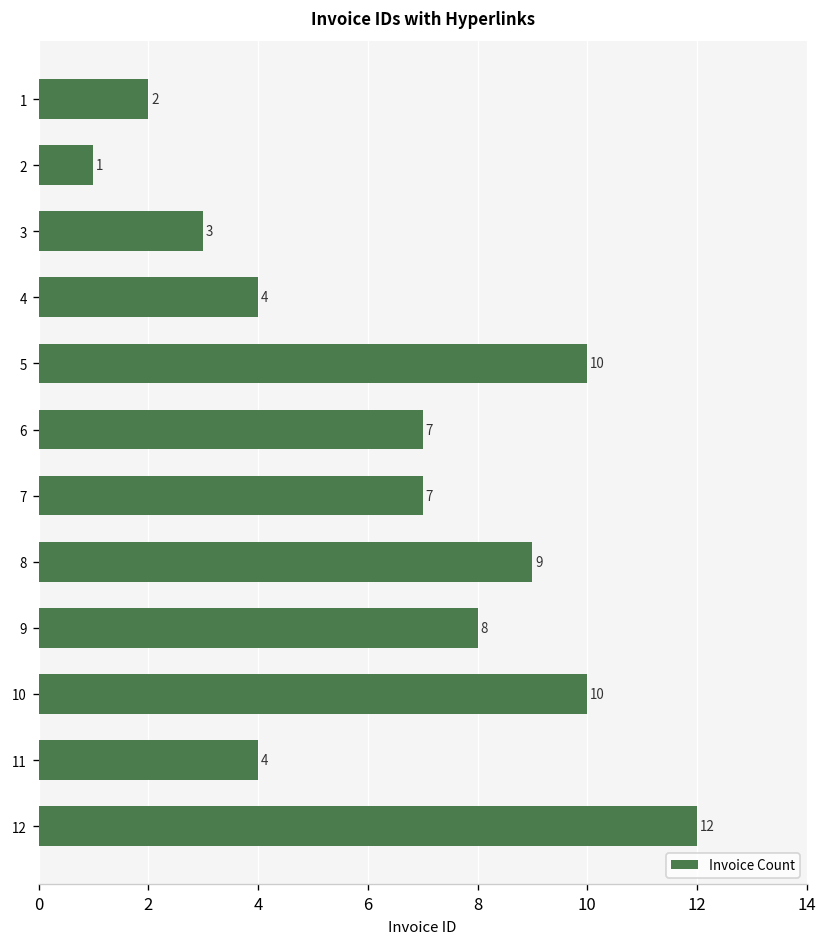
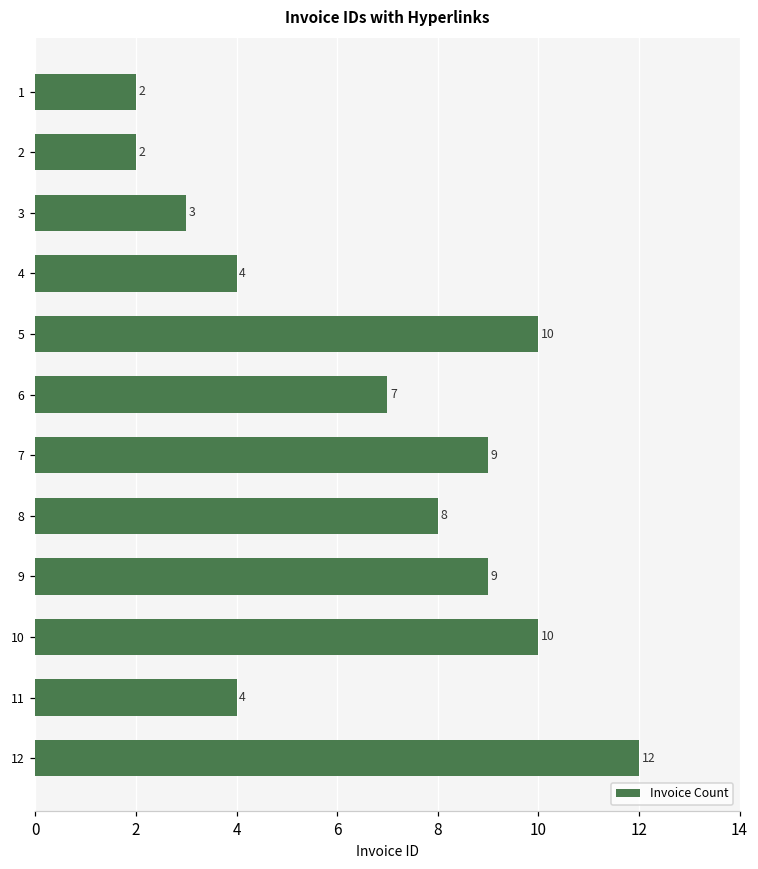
  {
    "1": 2,
-   "2": 1,
+   "2": 2,
    "3": 3,
    "4": 4,
    "5": 10,
    "6": 7,
-   "7": 7,
-   "8": 9,
-   "9": 8,
+   "7": 9,
+   "8": 8,
+   "9": 9,
    "10": 10,
    "11": 4,
    "12": 12
  }
